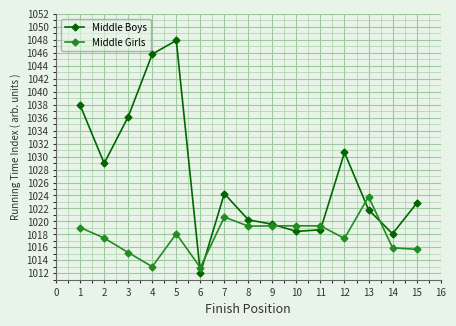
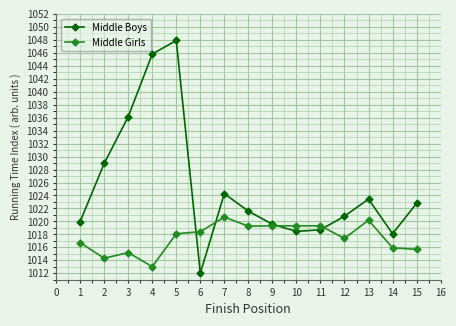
  {
    "Middle Boys": {
-     "1": 1038,
+     "1": 1020,
      "2": 1029,
      "3": 1036,
      "4": 1046,
      "5": 1048,
      "6": 1012,
      "7": 1024,
-     "8": 1020,
+     "8": 1022,
      "10": 1018,
      "11": 1019,
-     "12": 1031,
-     "13": 1022,
+     "12": 1021,
+     "13": 1023,
      "14": 1018,
      "15": 1023
    },
    "Middle Girls": {
-     "1": 1019,
-     "2": 1017,
+     "1": 1017,
+     "2": 1014,
      "3": 1015,
      "4": 1013,
      "5": 1018,
-     "6": 1013,
+     "6": 1018,
      "7": 1021,
      "8": 1019,
      "10": 1019,
      "11": 1019,
      "12": 1017,
-     "13": 1024,
+     "13": 1020,
      "14": 1016,
      "15": 1016
    }
  }
